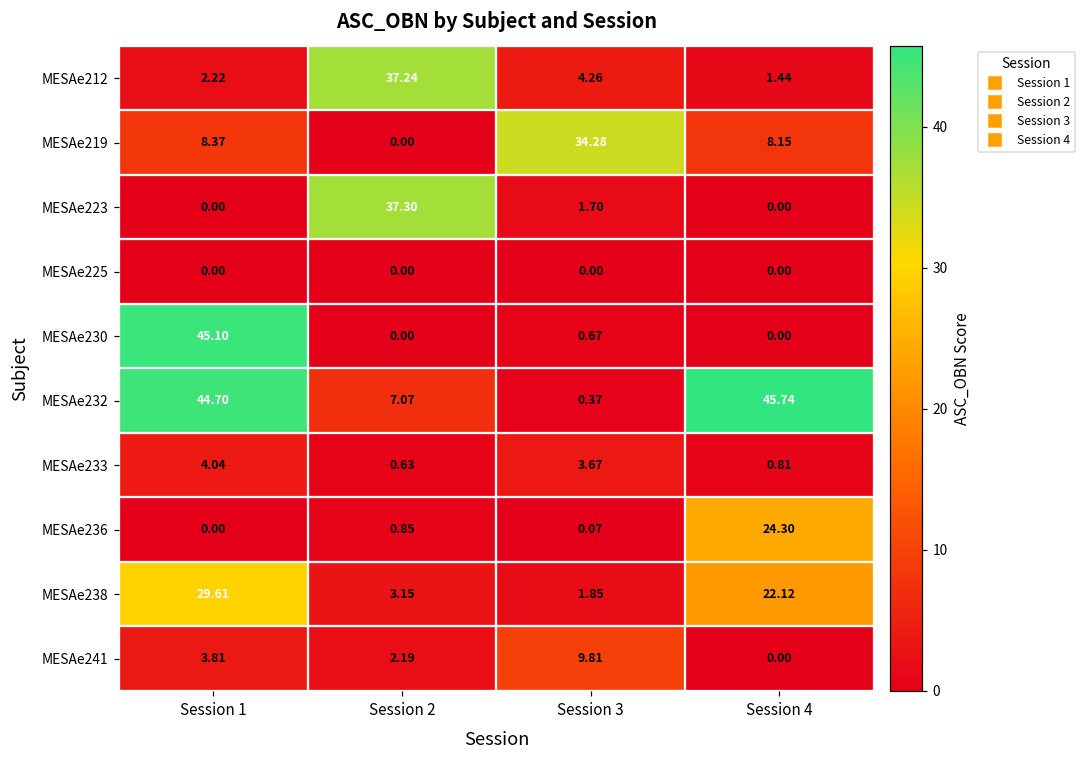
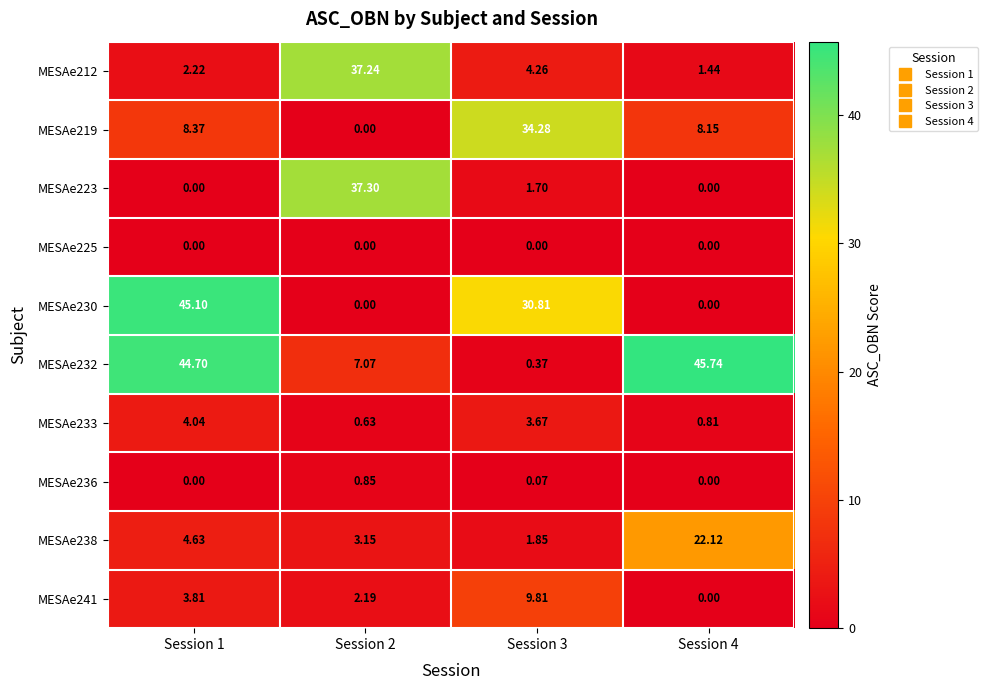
  {
    "MESAe212": {
      "Session 1": 2.22,
      "Session 2": 37.24,
      "Session 3": 4.26,
      "Session 4": 1.44
    },
    "MESAe219": {
      "Session 1": 8.37,
      "Session 2": 0.00,
      "Session 3": 34.28,
      "Session 4": 8.15
    },
    "MESAe223": {
      "Session 1": 0.00,
      "Session 2": 37.30,
      "Session 3": 1.70,
      "Session 4": 0.00
    },
    "MESAe225": {
      "Session 1": 0.00,
      "Session 2": 0.00,
      "Session 3": 0.00,
      "Session 4": 0.00
    },
    "MESAe230": {
      "Session 1": 45.10,
      "Session 2": 0.00,
-     "Session 3": 0.67,
+     "Session 3": 30.81,
      "Session 4": 0.00
    },
    "MESAe232": {
      "Session 1": 44.70,
      "Session 2": 7.07,
      "Session 3": 0.37,
      "Session 4": 45.74
    },
    "MESAe233": {
      "Session 1": 4.04,
      "Session 2": 0.63,
      "Session 3": 3.67,
      "Session 4": 0.81
    },
    "MESAe236": {
      "Session 1": 0.00,
      "Session 2": 0.85,
      "Session 3": 0.07,
-     "Session 4": 24.30
+     "Session 4": 0.00
    },
    "MESAe238": {
-     "Session 1": 29.61,
+     "Session 1": 4.63,
      "Session 2": 3.15,
      "Session 3": 1.85,
      "Session 4": 22.12
    },
    "MESAe241": {
      "Session 1": 3.81,
      "Session 2": 2.19,
      "Session 3": 9.81,
      "Session 4": 0.00
    }
  }
